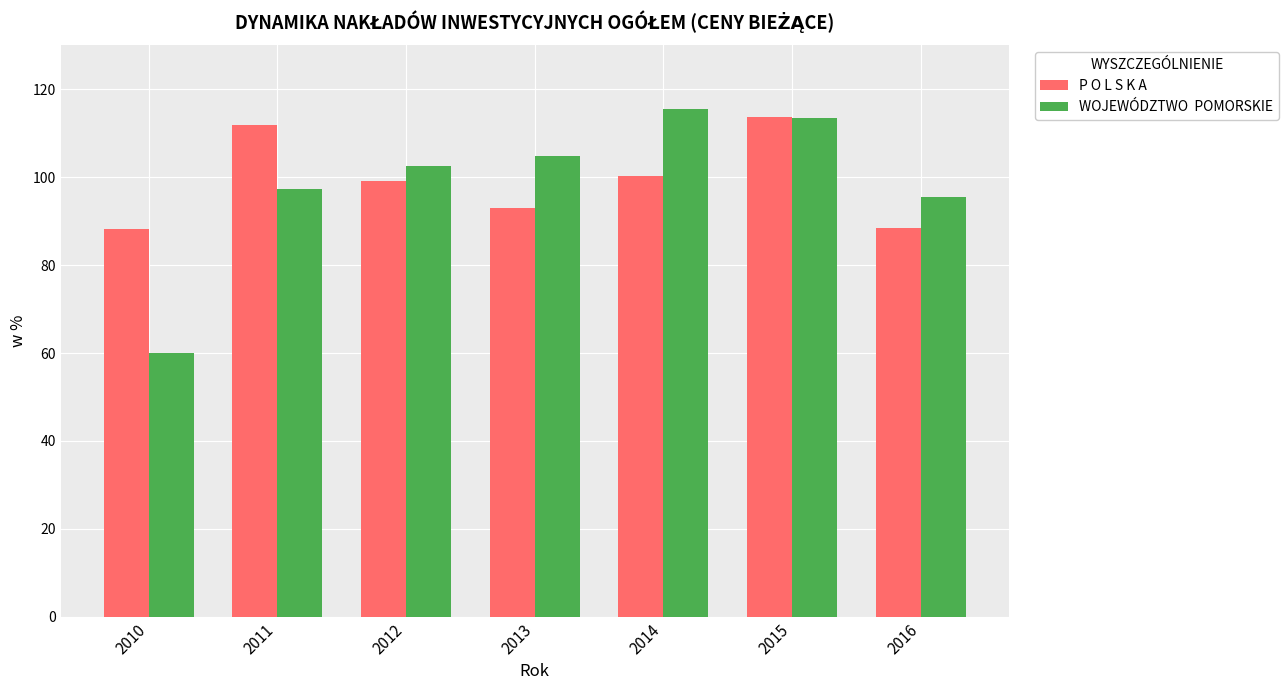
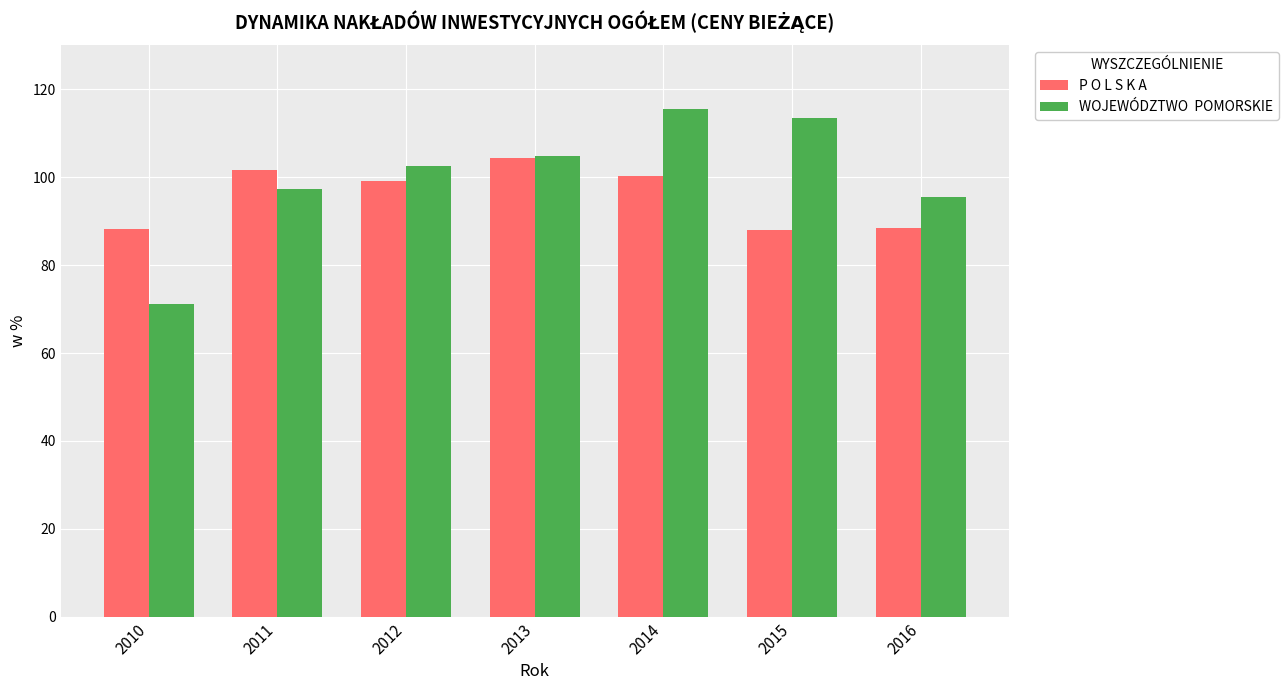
  {
    "P O L S K A": {
      "2010": 88,
-     "2011": 112,
+     "2011": 102,
      "2012": 99,
-     "2013": 93,
+     "2013": 104,
      "2014": 100,
-     "2015": 114,
+     "2015": 88,
      "2016": 89
    },
    "WOJEWÓDZTWO POMORSKIE": {
-     "2010": 60,
+     "2010": 71,
      "2011": 97,
      "2012": 103,
      "2013": 105,
      "2014": 116,
      "2015": 114,
      "2016": 96
    }
  }
